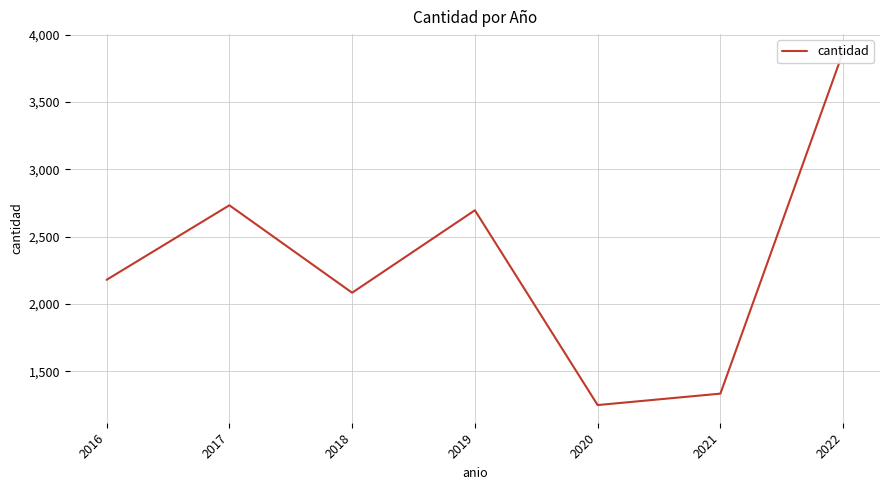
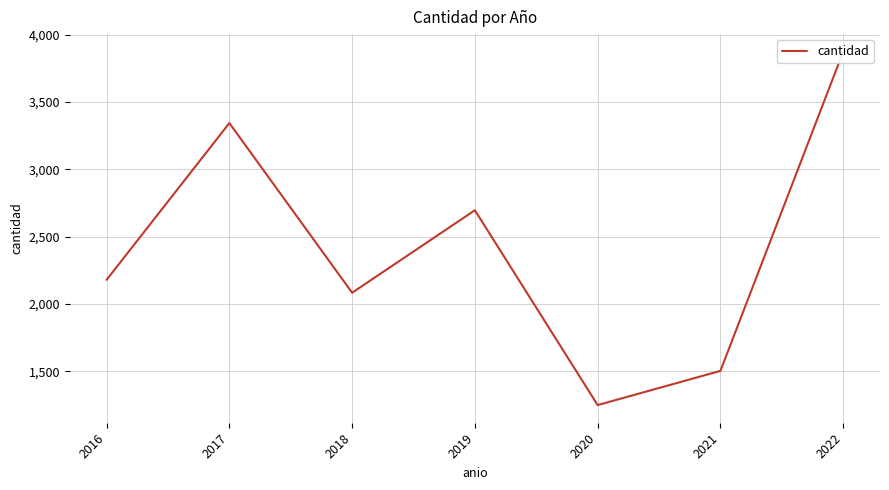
  {
    "2016": "2,180",
-   "2017": "2,730",
+   "2017": "3,340",
    "2018": "2,080",
    "2019": "2,700",
    "2020": "1,250",
-   "2021": "1,330"
+   "2021": "1,500"
  }
